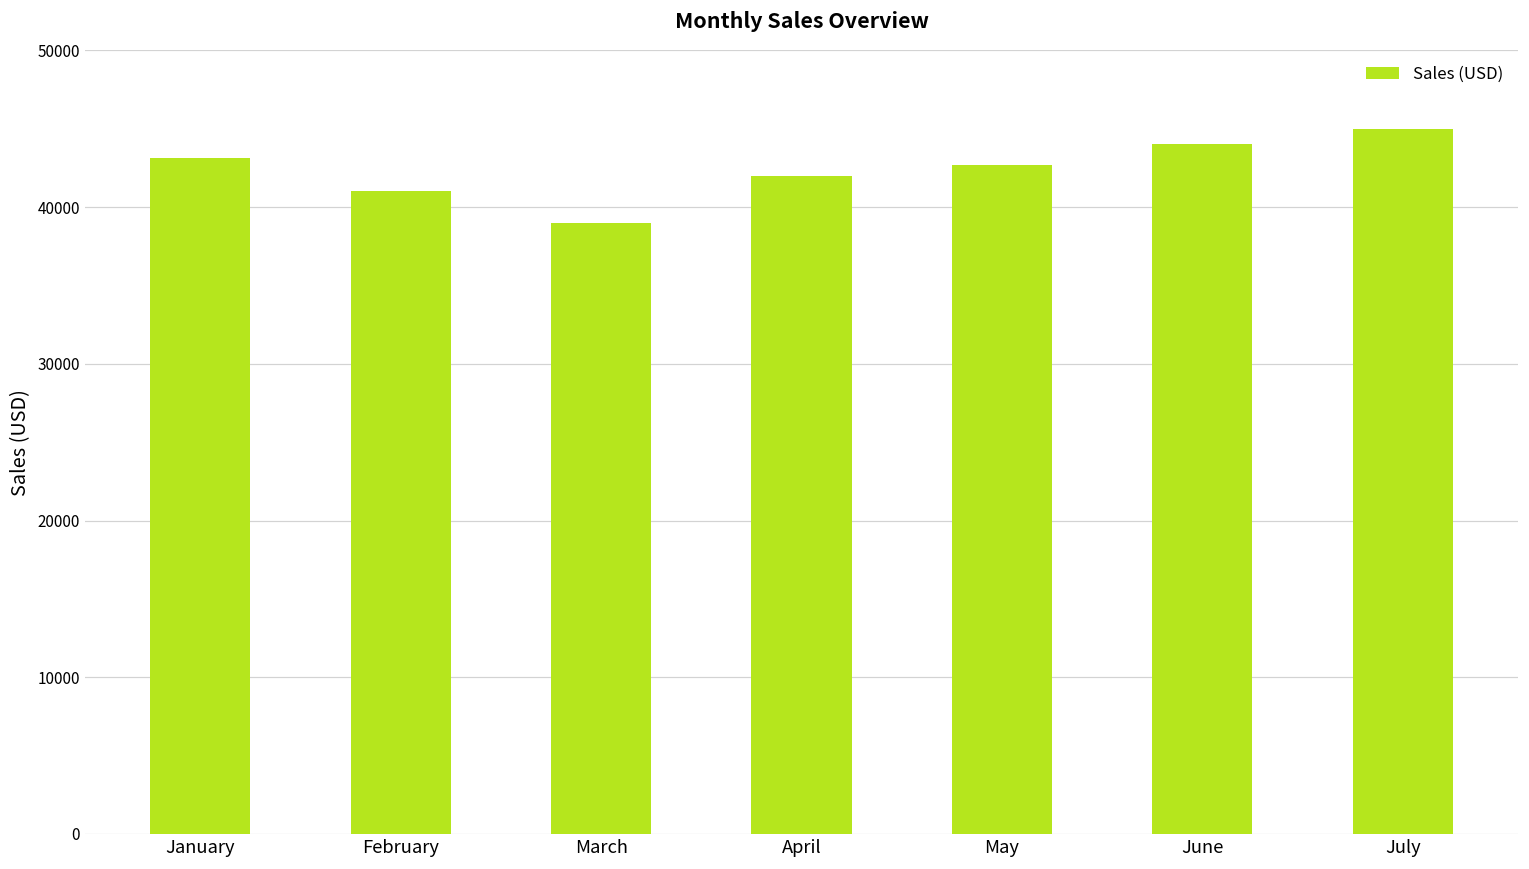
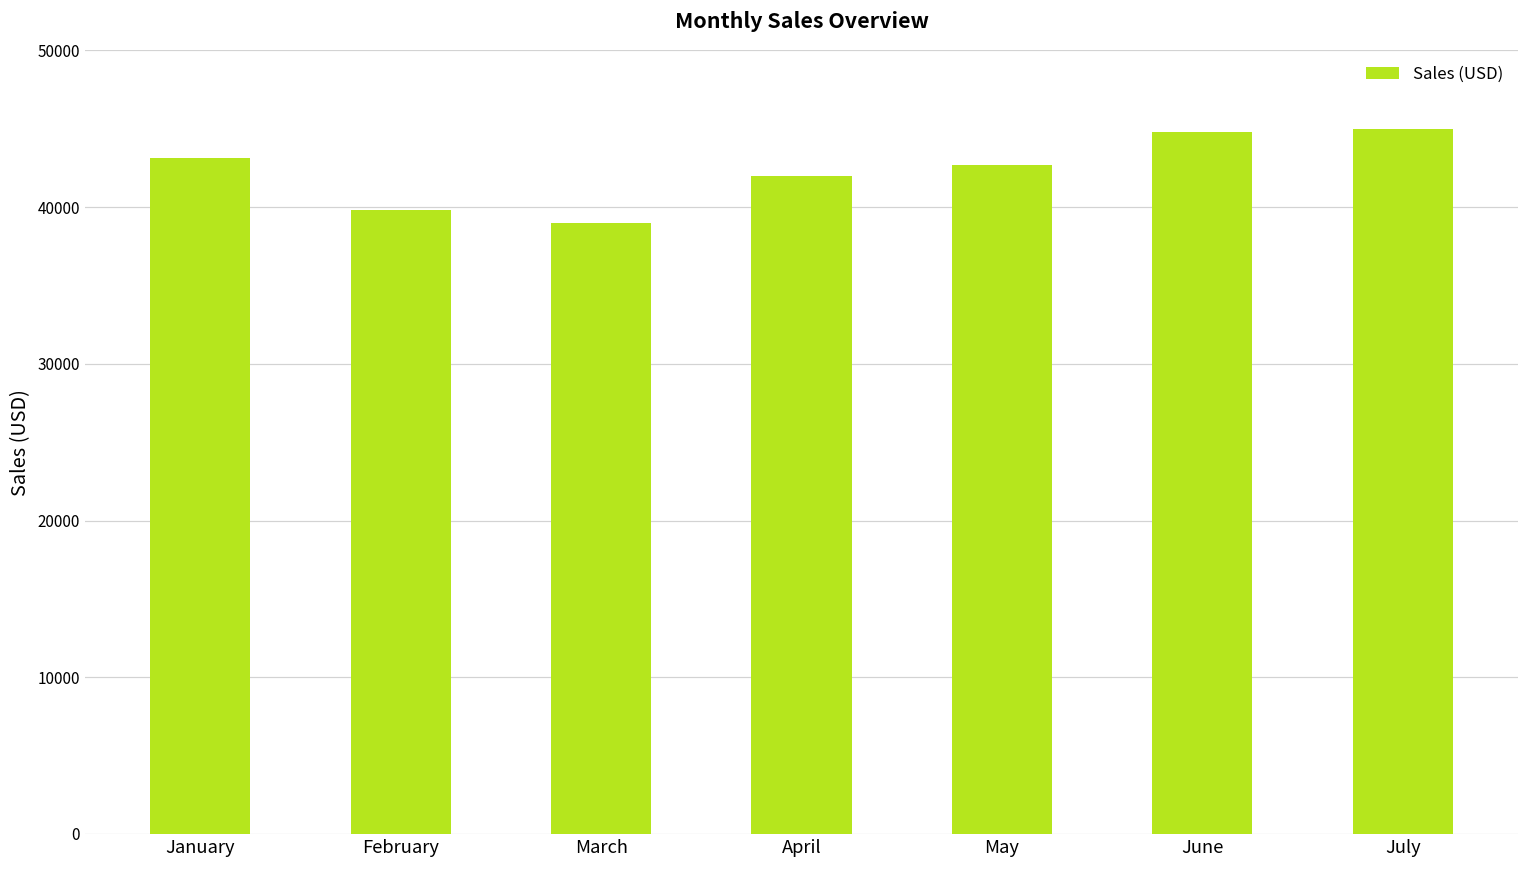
  {
    "January": 43200,
-   "February": 41000,
+   "February": 39800,
    "March": 39000,
    "April": 42000,
    "May": 42700,
-   "June": 44000,
+   "June": 44800,
    "July": 45000
  }
